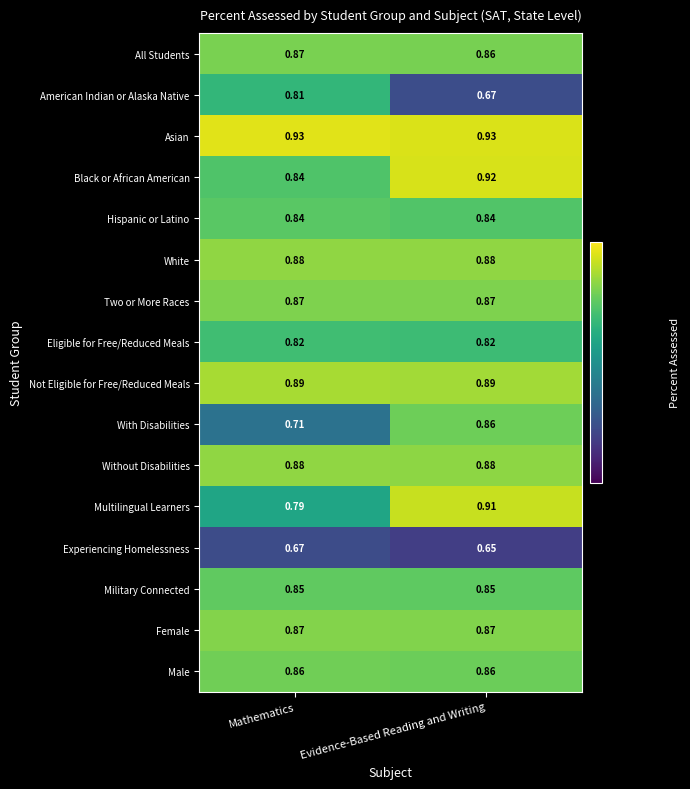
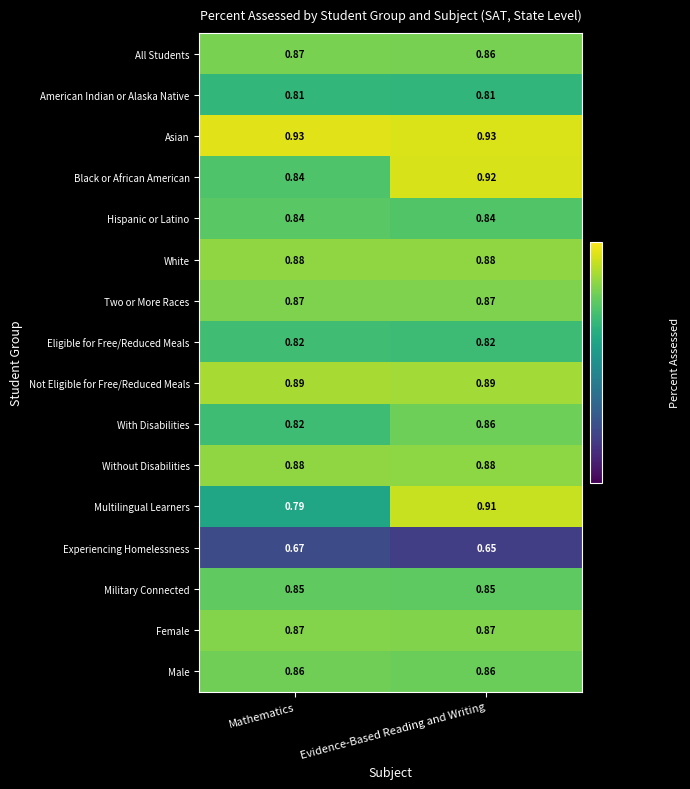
  {
    "All Students": {
      "Mathematics": 0.87,
      "Evidence-Based Reading and Writing": 0.86
    },
    "American Indian or Alaska Native": {
      "Mathematics": 0.81,
-     "Evidence-Based Reading and Writing": 0.67
+     "Evidence-Based Reading and Writing": 0.81
    },
    "Asian": {
      "Mathematics": 0.93,
      "Evidence-Based Reading and Writing": 0.93
    },
    "Black or African American": {
      "Mathematics": 0.84,
      "Evidence-Based Reading and Writing": 0.92
    },
    "Hispanic or Latino": {
      "Mathematics": 0.84,
      "Evidence-Based Reading and Writing": 0.84
    },
    "White": {
      "Mathematics": 0.88,
      "Evidence-Based Reading and Writing": 0.88
    },
    "Two or More Races": {
      "Mathematics": 0.87,
      "Evidence-Based Reading and Writing": 0.87
    },
    "Eligible for Free/Reduced Meals": {
      "Mathematics": 0.82,
      "Evidence-Based Reading and Writing": 0.82
    },
    "Not Eligible for Free/Reduced Meals": {
      "Mathematics": 0.89,
      "Evidence-Based Reading and Writing": 0.89
    },
    "With Disabilities": {
-     "Mathematics": 0.71,
+     "Mathematics": 0.82,
      "Evidence-Based Reading and Writing": 0.86
    },
    "Without Disabilities": {
      "Mathematics": 0.88,
      "Evidence-Based Reading and Writing": 0.88
    },
    "Multilingual Learners": {
      "Mathematics": 0.79,
      "Evidence-Based Reading and Writing": 0.91
    },
    "Experiencing Homelessness": {
      "Mathematics": 0.67,
      "Evidence-Based Reading and Writing": 0.65
    },
    "Military Connected": {
      "Mathematics": 0.85,
      "Evidence-Based Reading and Writing": 0.85
    },
    "Female": {
      "Mathematics": 0.87,
      "Evidence-Based Reading and Writing": 0.87
    },
    "Male": {
      "Mathematics": 0.86,
      "Evidence-Based Reading and Writing": 0.86
    }
  }
